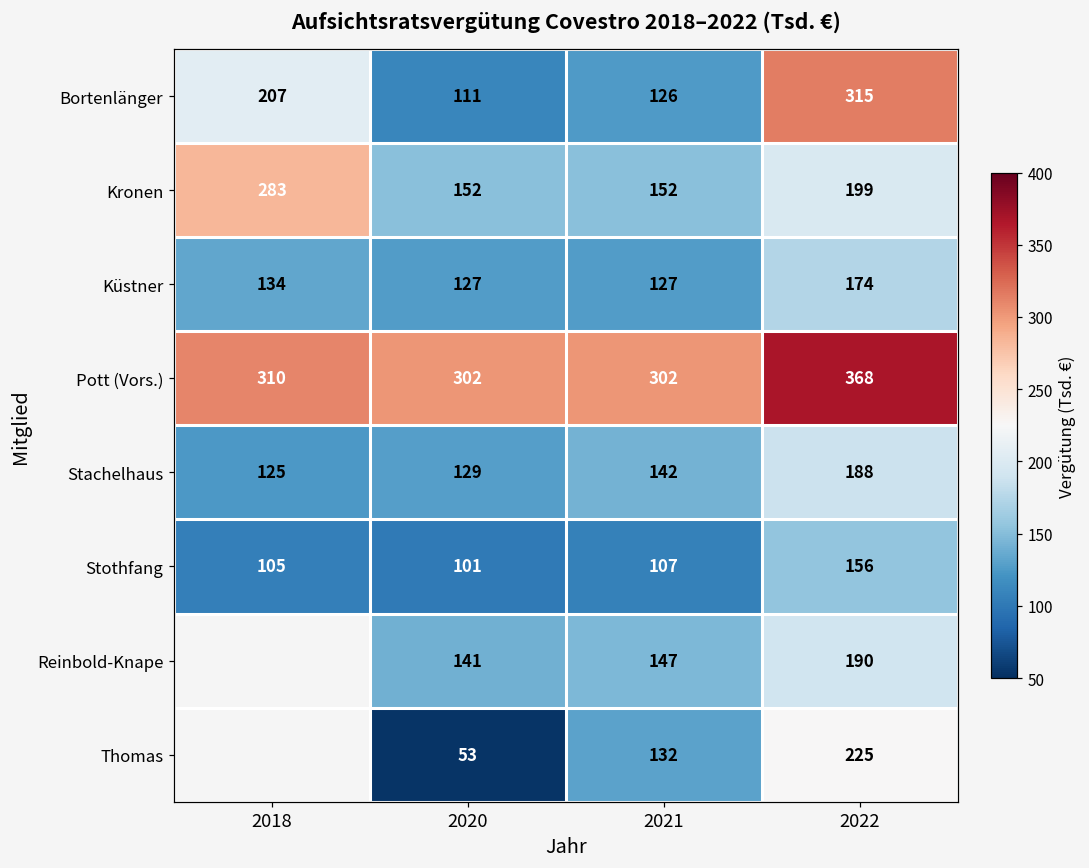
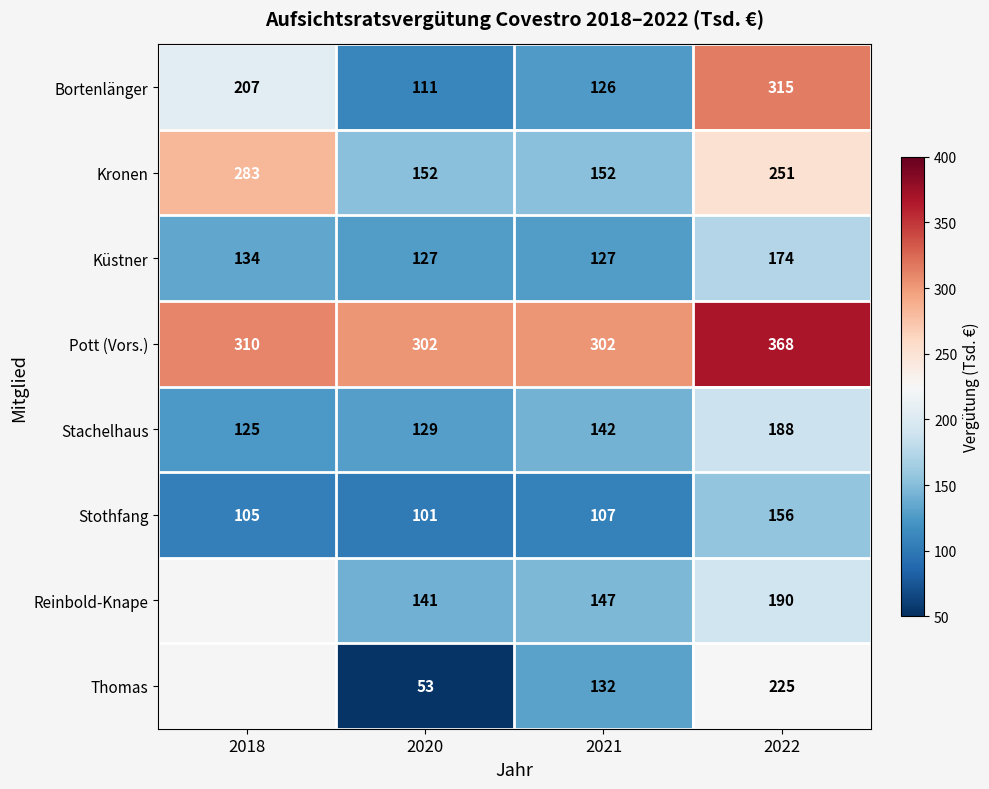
  {
    "Bortenlänger": {
      "2018": 207,
      "2020": 111,
      "2021": 126,
      "2022": 315
    },
    "Kronen": {
      "2018": 283,
      "2020": 152,
      "2021": 152,
-     "2022": 199
+     "2022": 251
    },
    "Küstner": {
      "2018": 134,
      "2020": 127,
      "2021": 127,
      "2022": 174
    },
    "Pott (Vors.)": {
      "2018": 310,
      "2020": 302,
      "2021": 302,
      "2022": 368
    },
    "Stachelhaus": {
      "2018": 125,
      "2020": 129,
      "2021": 142,
      "2022": 188
    },
    "Stothfang": {
      "2018": 105,
      "2020": 101,
      "2021": 107,
      "2022": 156
    },
    "Reinbold-Knape": {
      "2020": 141,
      "2021": 147,
      "2022": 190
    },
    "Thomas": {
      "2020": 53,
      "2021": 132,
      "2022": 225
    }
  }
